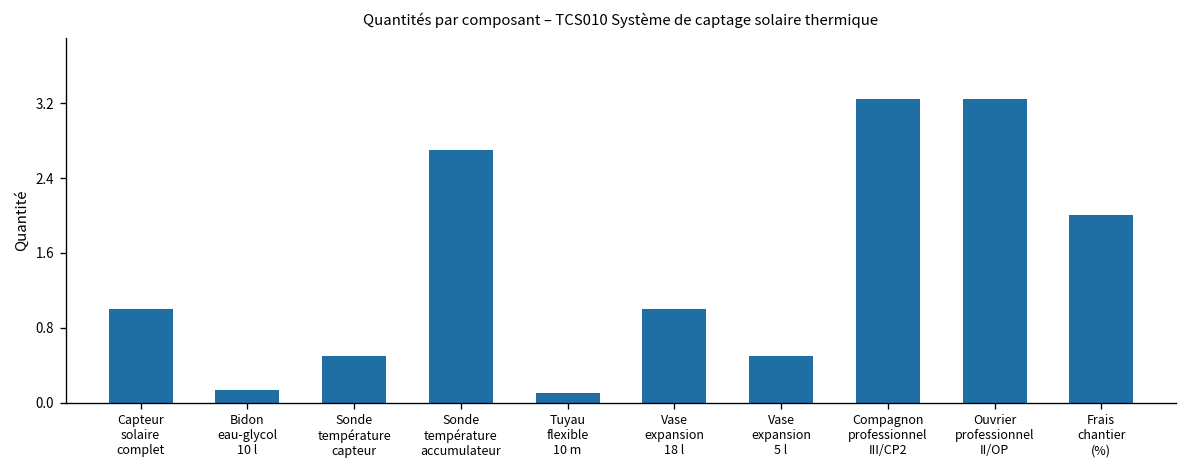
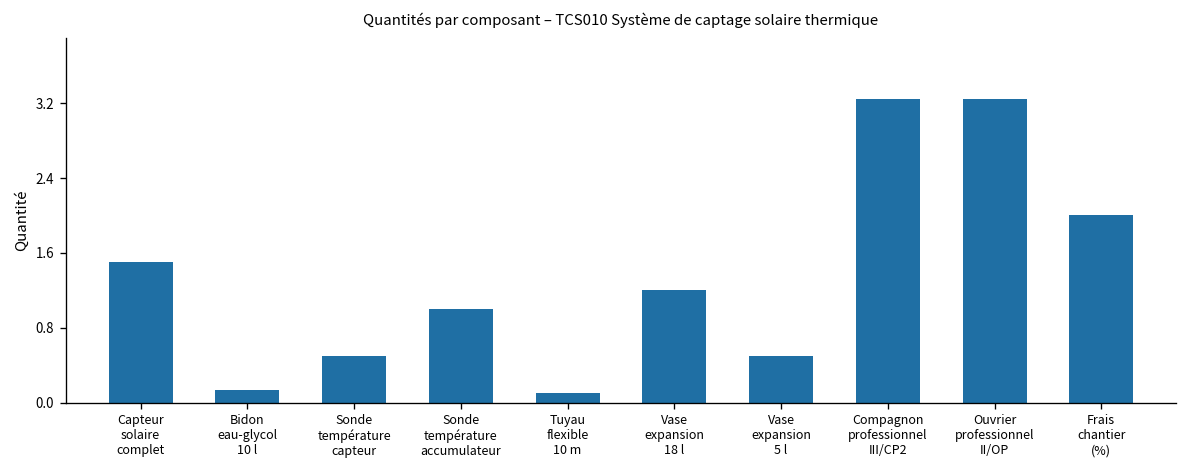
  {
-   "Capteur solaire complet": 1.0,
+   "Capteur solaire complet": 1.5,
    "Bidon eau-glycol 10 l": 0.1,
    "Sonde température capteur": 0.5,
-   "Sonde température accumulateur": 2.7,
+   "Sonde température accumulateur": 1.0,
    "Tuyau flexible 10 m": 0.1,
-   "Vase expansion 18 l": 1.0,
+   "Vase expansion 18 l": 1.2,
    "Vase expansion 5 l": 0.5,
    "Compagnon professionnel III/CP2": 3.2,
    "Ouvrier professionnel II/OP": 3.2,
    "Frais chantier (%)": 2.0
  }
